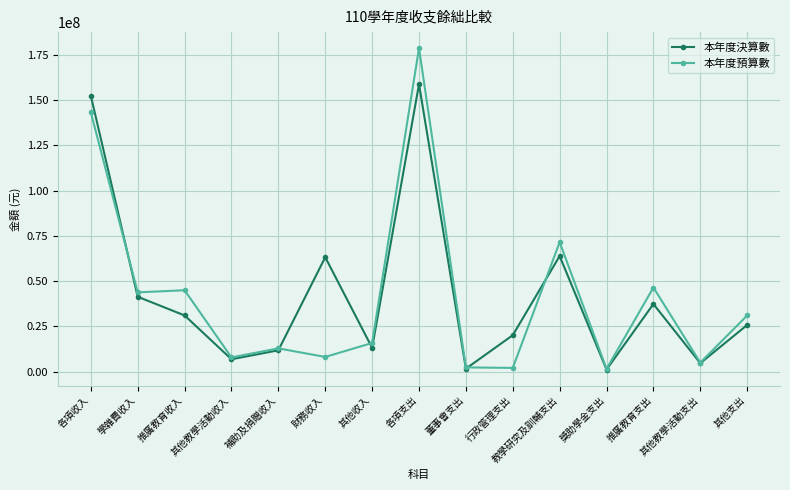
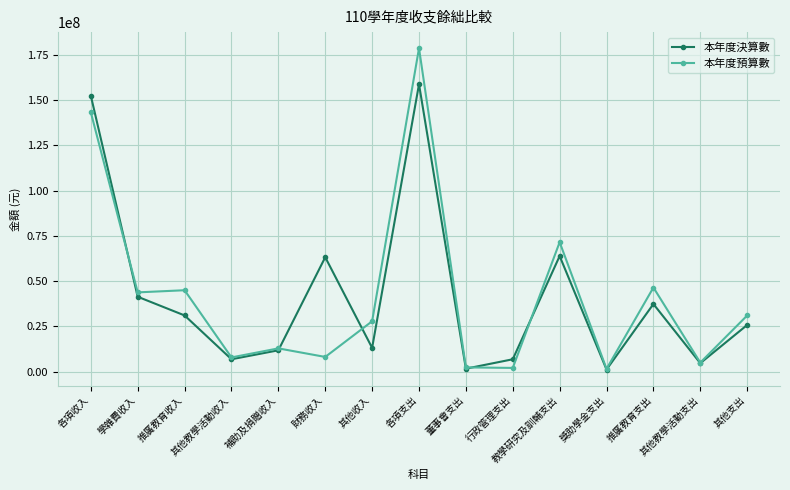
  {
    "本年度決算數": {
      "各項收入": 152000000,
      "學雜費收入": 41000000,
      "推廣教育收入": 31000000,
      "財務收入": 63000000,
      "其他收入": 13000000,
      "各項支出": 159000000,
-     "行政管理支出": 20000000,
+     "行政管理支出": 7000000,
      "教學研究及訓輔支出": 64000000,
      "推廣教育支出": 37000000,
      "其他支出": 26000000
    },
    "本年度預算數": {
      "各項收入": 143000000,
      "學雜費收入": 44000000,
      "推廣教育收入": 45000000,
      "財務收入": 8000000,
-     "其他收入": 16000000,
+     "其他收入": 28000000,
      "各項支出": 179000000,
      "行政管理支出": 2000000,
      "教學研究及訓輔支出": 72000000,
      "推廣教育支出": 46000000,
      "其他支出": 31000000
    }
  }
